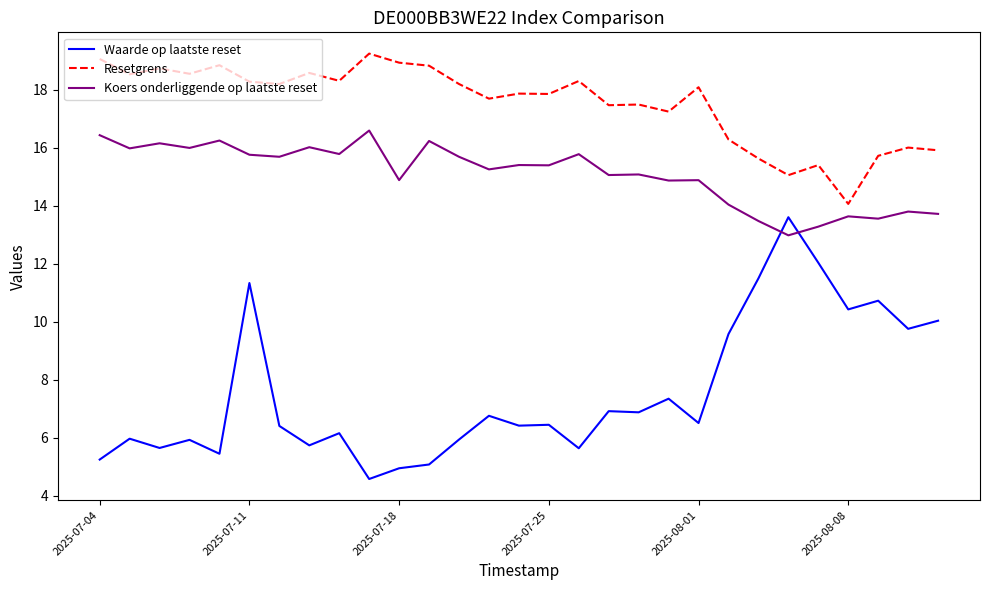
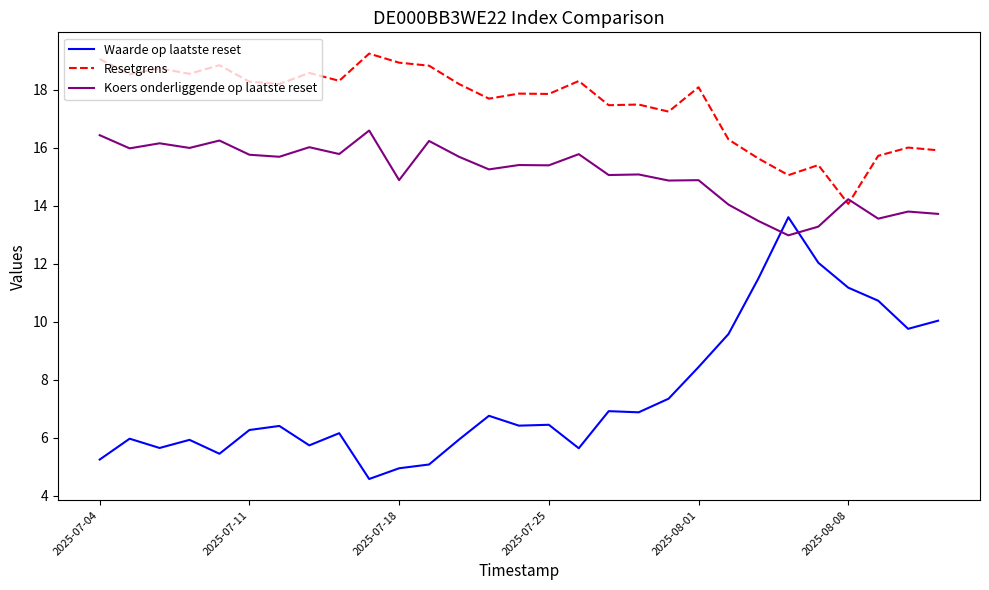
  {
    "Waarde op laatste reset": {
      "2025-07-04": 5.2,
-     "2025-07-11": 11.3,
+     "2025-07-11": 6.3,
      "2025-07-18": 4.9,
      "2025-07-25": 6.4,
-     "2025-08-01": 6.5,
-     "2025-08-08": 10.4
+     "2025-08-01": 8.4,
+     "2025-08-08": 11.2
    },
    "Resetgrens": {
      "2025-07-18": 18.9,
      "2025-07-25": 17.9,
      "2025-08-01": 18.1,
      "2025-08-08": 14.1
    },
    "Koers onderliggende op laatste reset": {
      "2025-07-04": 16.4,
      "2025-07-11": 15.8,
      "2025-07-18": 14.9,
      "2025-07-25": 15.4,
      "2025-08-01": 14.9,
-     "2025-08-08": 13.6
+     "2025-08-08": 14.2
    }
  }
